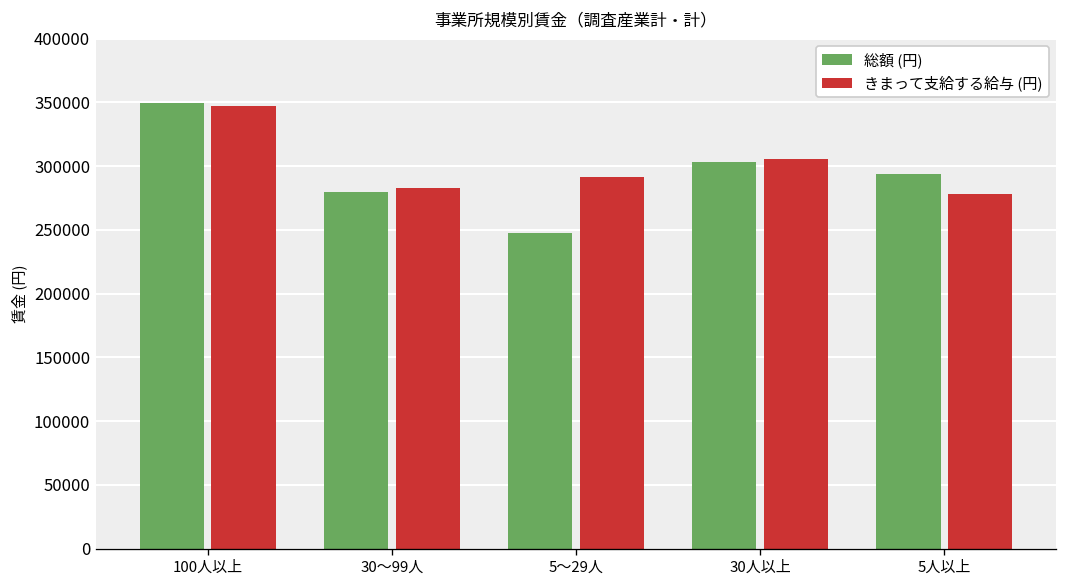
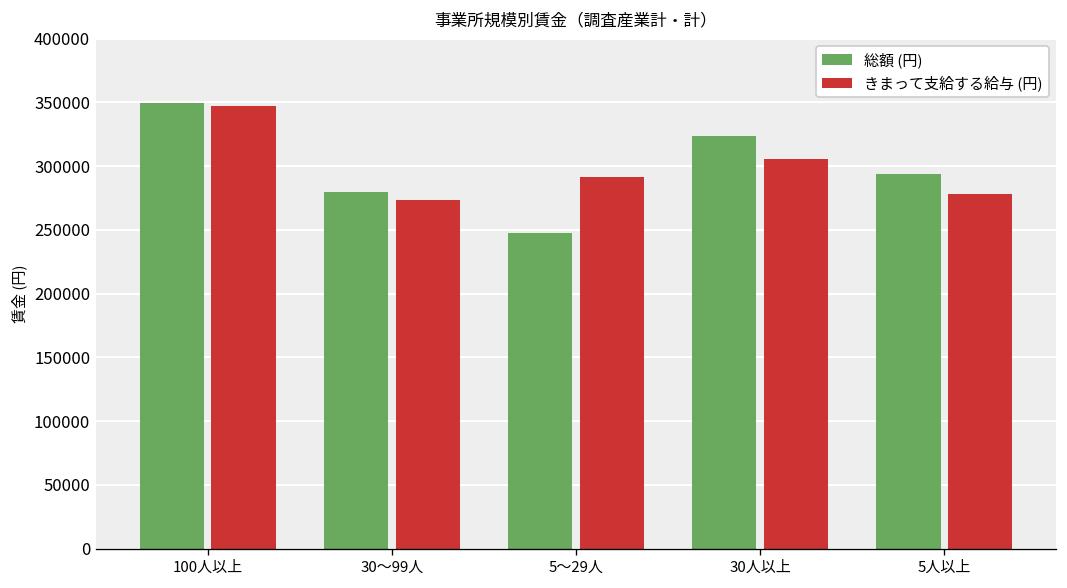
  {
    "総額 (円)": {
      "100人以上": 349000,
      "30～99人": 280000,
      "5～29人": 248000,
-     "30人以上": 303000,
+     "30人以上": 324000,
      "5人以上": 294000
    },
    "きまって支給する給与 (円)": {
      "100人以上": 347000,
-     "30～99人": 282000,
+     "30～99人": 273000,
      "5～29人": 292000,
      "30人以上": 306000,
      "5人以上": 278000
    }
  }
